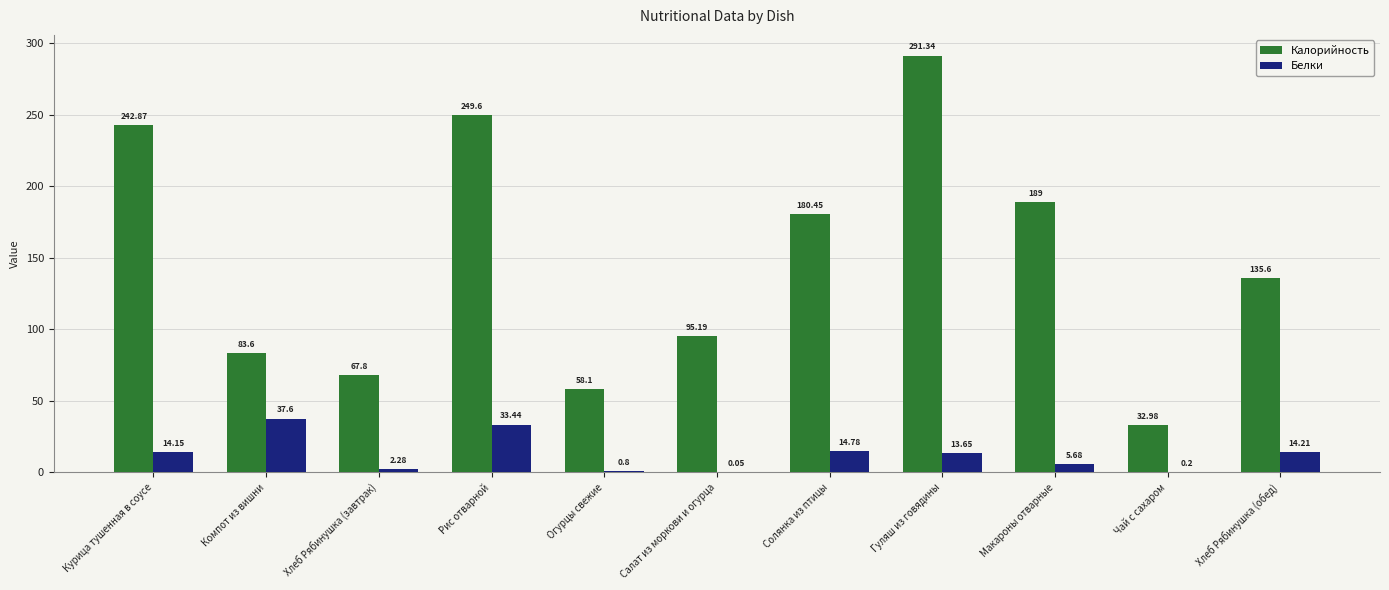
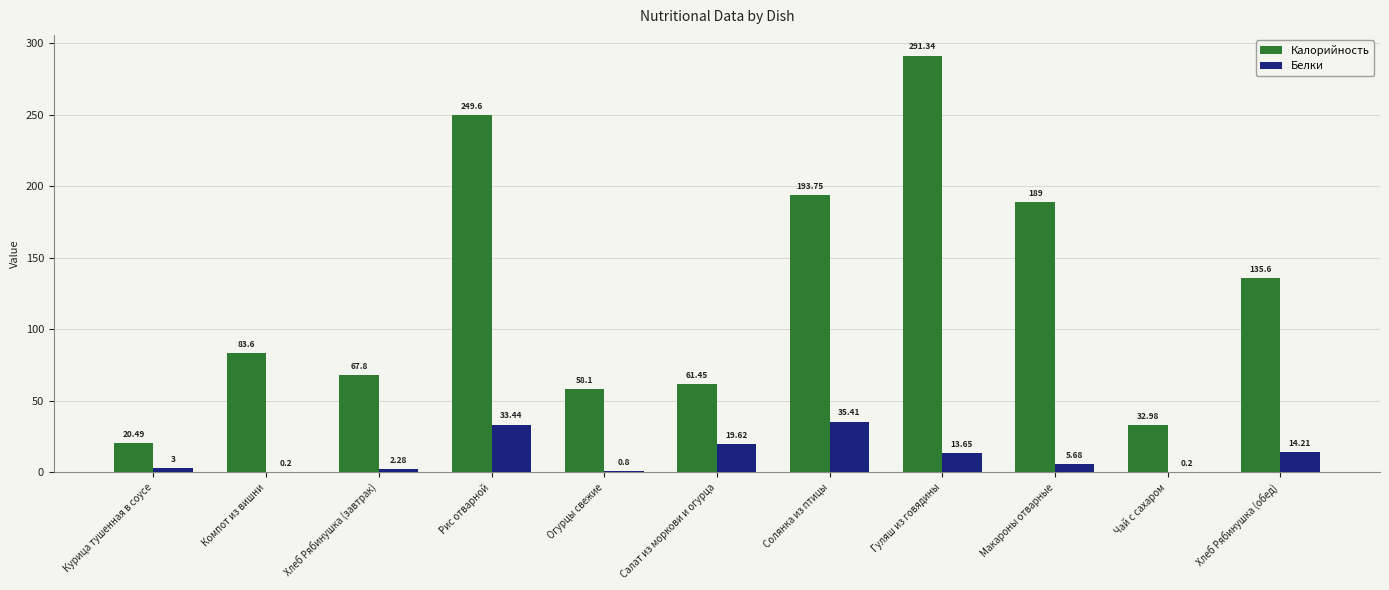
  {
    "Калорийность": {
-     "Курица тушенная в соусе": 242.87,
+     "Курица тушенная в соусе": 20.49,
      "Компот из вишни": 83.6,
      "Хлеб Рябинушка (завтрак)": 67.8,
      "Рис отварной": 249.6,
      "Огурцы свежие": 58.1,
-     "Салат из моркови и огурца": 95.19,
-     "Солянка из птицы": 180.45,
+     "Салат из моркови и огурца": 61.45,
+     "Солянка из птицы": 193.75,
      "Гуляш из говядины": 291.34,
      "Макароны отварные": 189,
      "Чай с сахаром": 32.98,
      "Хлеб Рябинушка (обед)": 135.6
    },
    "Белки": {
-     "Курица тушенная в соусе": 14.15,
-     "Компот из вишни": 37.6,
+     "Курица тушенная в соусе": 3,
+     "Компот из вишни": 0.2,
      "Хлеб Рябинушка (завтрак)": 2.28,
      "Рис отварной": 33.44,
      "Огурцы свежие": 0.8,
-     "Салат из моркови и огурца": 0.05,
-     "Солянка из птицы": 14.78,
+     "Салат из моркови и огурца": 19.62,
+     "Солянка из птицы": 35.41,
      "Гуляш из говядины": 13.65,
      "Макароны отварные": 5.68,
      "Чай с сахаром": 0.2,
      "Хлеб Рябинушка (обед)": 14.21
    }
  }
